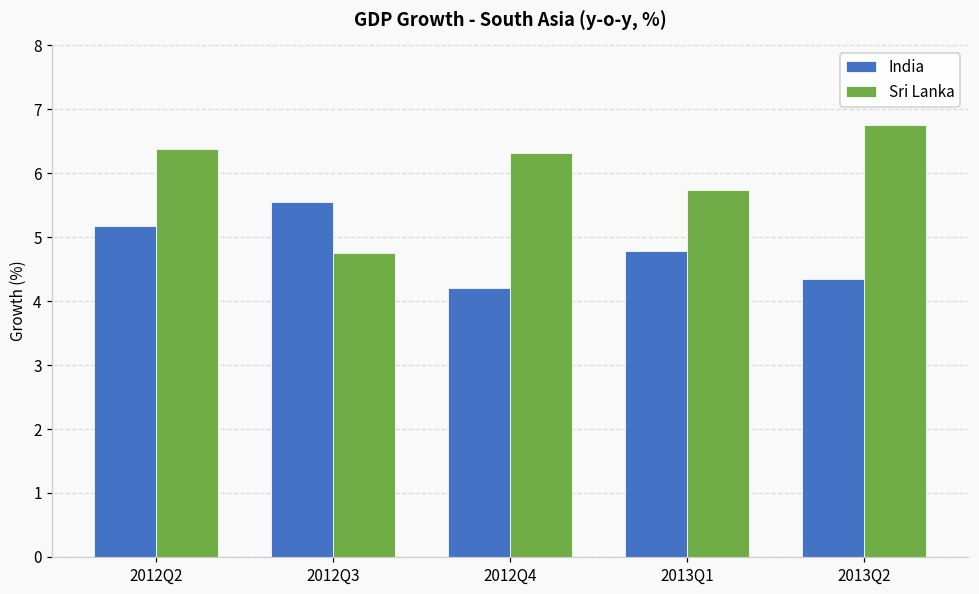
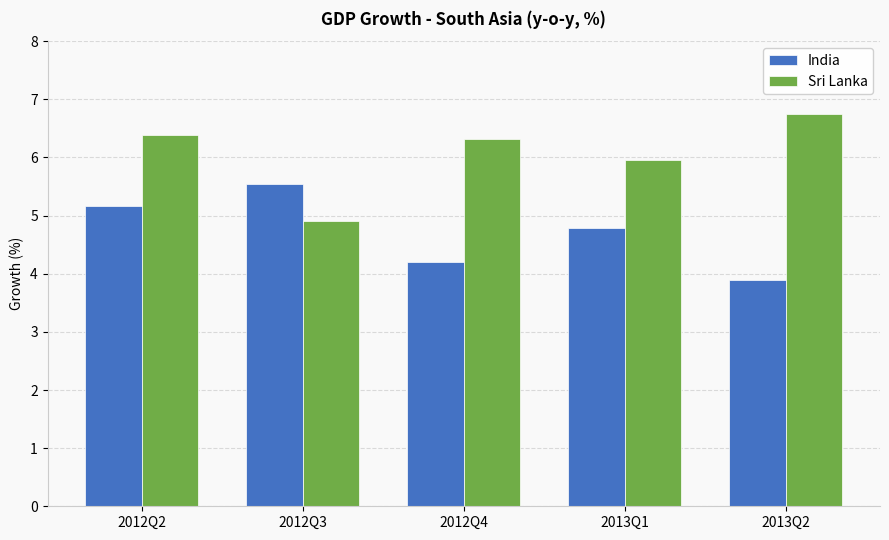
  {
    "India": {
      "2012Q2": 5.2,
      "2012Q3": 5.6,
      "2012Q4": 4.2,
      "2013Q1": 4.8,
-     "2013Q2": 4.4
+     "2013Q2": 3.9
    },
    "Sri Lanka": {
      "2012Q2": 6.4,
-     "2012Q3": 4.8,
+     "2012Q3": 4.9,
      "2012Q4": 6.3,
-     "2013Q1": 5.7,
+     "2013Q1": 6.0,
      "2013Q2": 6.8
    }
  }
